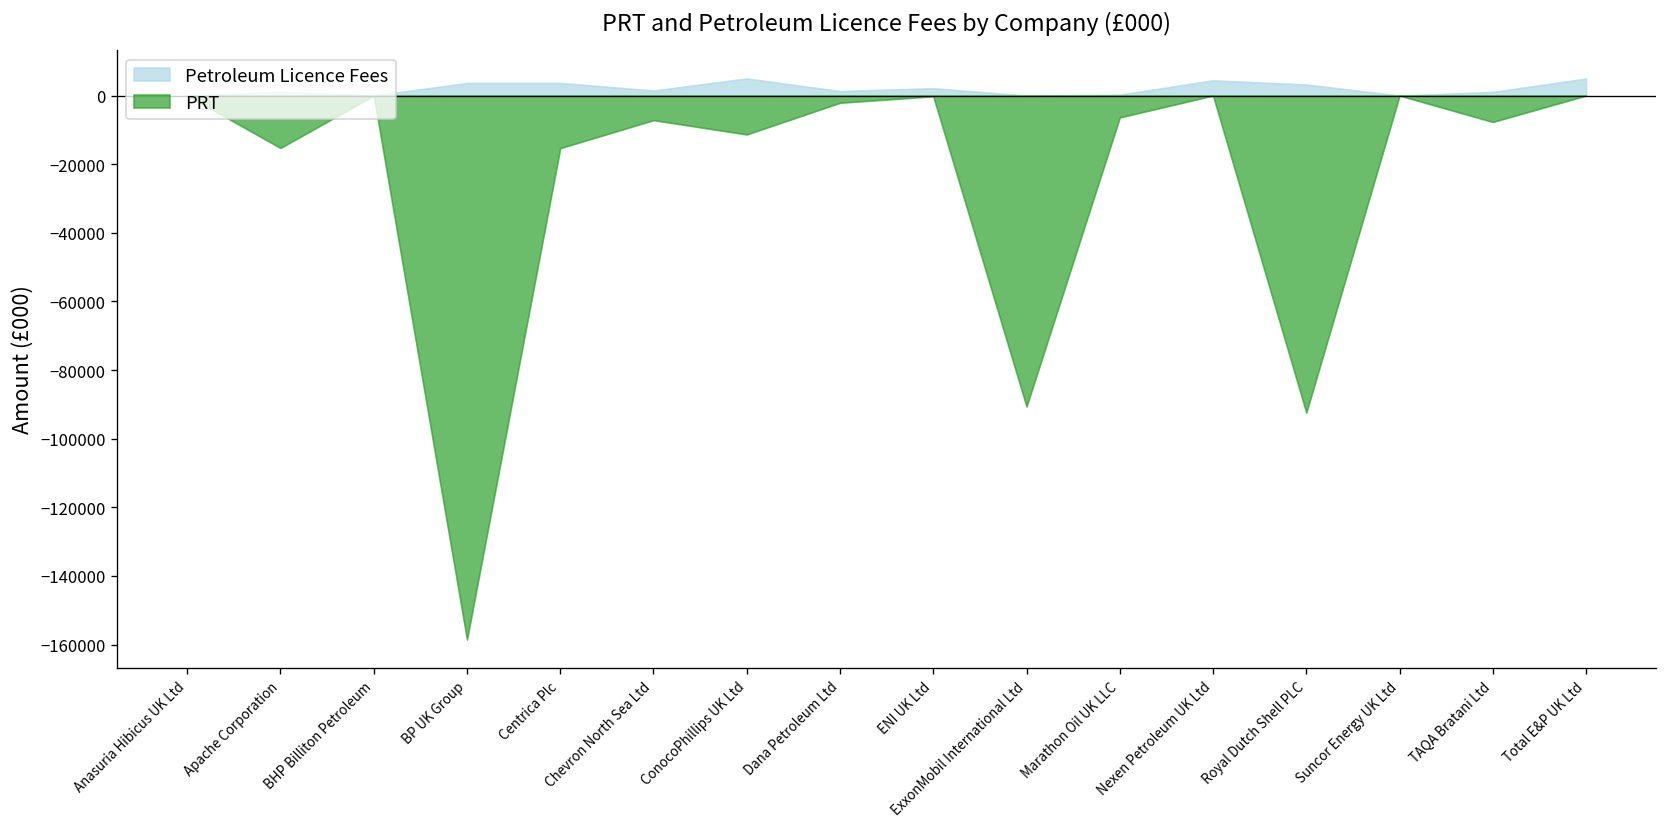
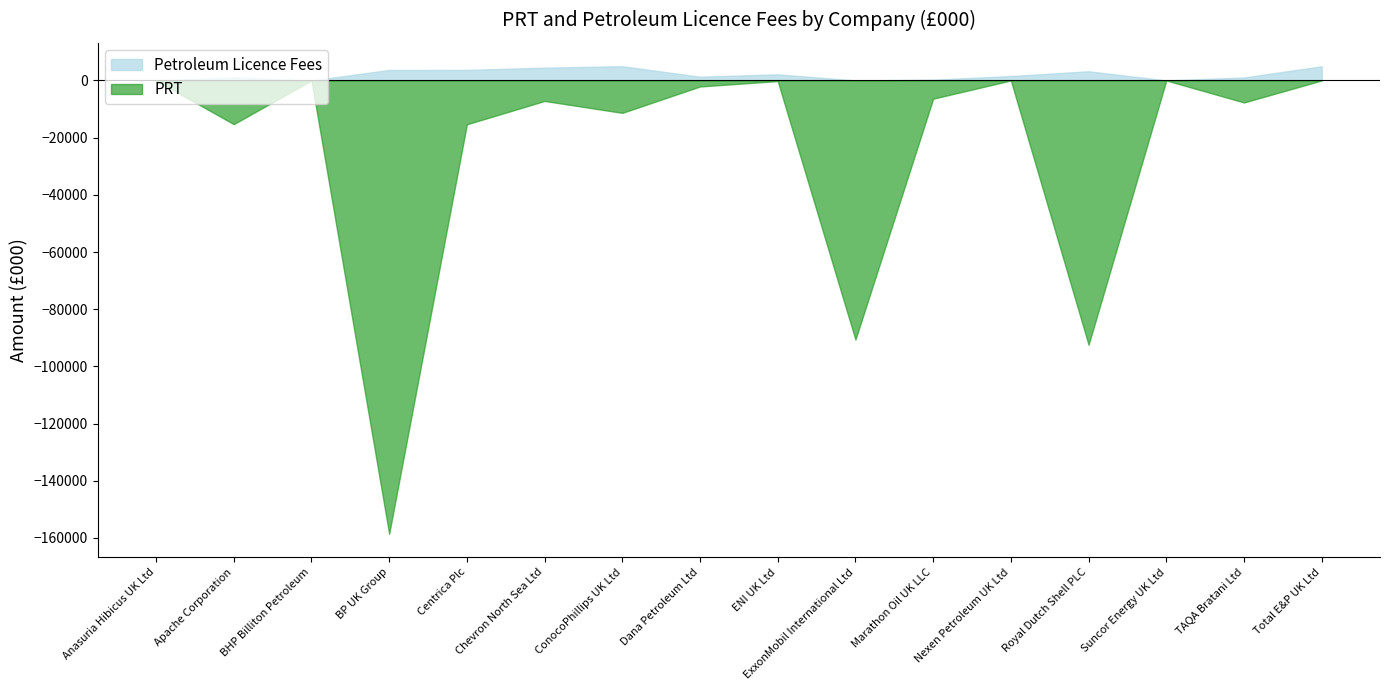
  {
    "Petroleum Licence Fees": {
      "BP UK Group": 4000,
      "Centrica Plc": 4000,
-     "Chevron North Sea Ltd": 1000,
+     "Chevron North Sea Ltd": 4000,
      "ConocoPhillips UK Ltd": 5000,
      "Dana Petroleum Ltd": 1000,
      "ENI UK Ltd": 2000,
-     "Nexen Petroleum UK Ltd": 4000,
+     "Nexen Petroleum UK Ltd": 2000,
      "Royal Dutch Shell PLC": 3000,
      "TAQA Bratani Ltd": 1000,
      "Total E&P UK Ltd": 5000
    }
  }
